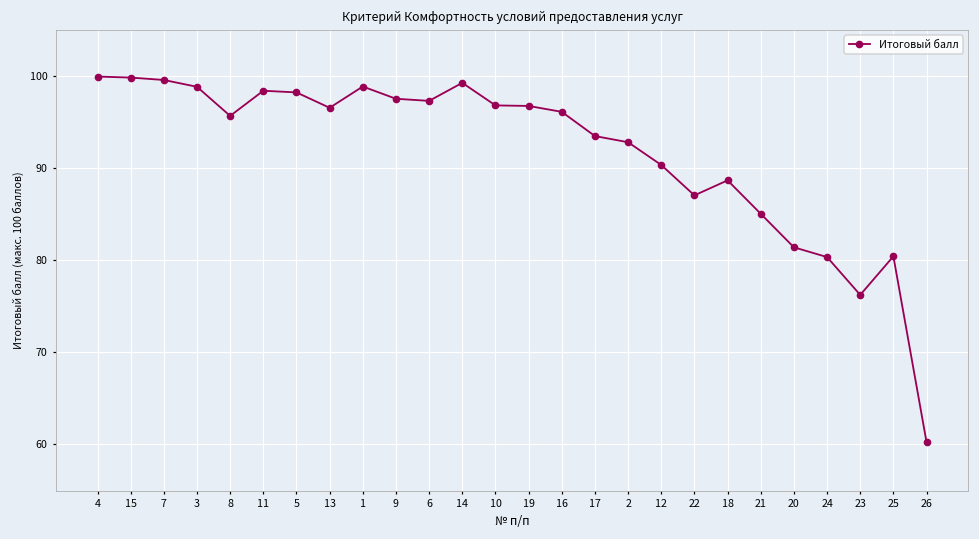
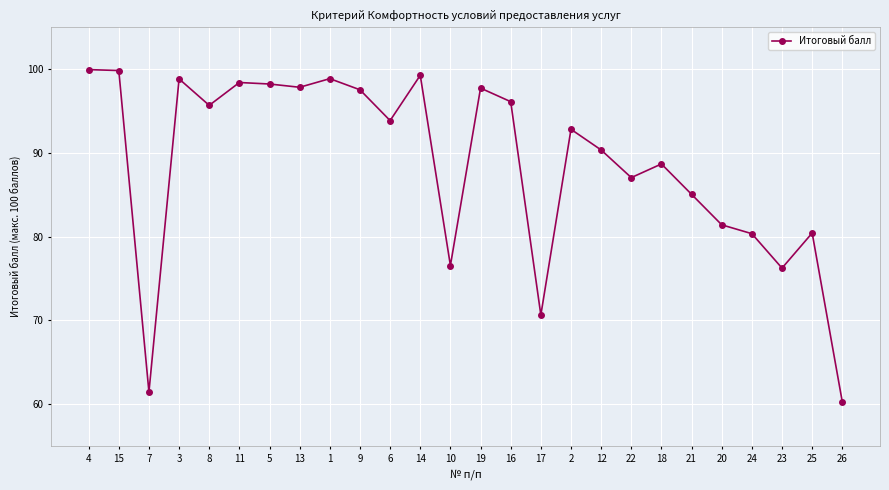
  {
    "4": 100,
    "15": 100,
-   "7": 100,
+   "7": 61,
    "3": 99,
    "8": 96,
    "11": 98,
    "5": 98,
-   "13": 97,
+   "13": 98,
    "1": 99,
    "9": 98,
-   "6": 97,
+   "6": 94,
    "14": 99,
-   "10": 97,
-   "19": 97,
+   "10": 77,
+   "19": 98,
    "16": 96,
-   "17": 93,
+   "17": 71,
    "2": 93,
    "12": 90,
    "22": 87,
    "18": 89,
    "21": 85,
    "20": 81,
    "24": 80,
    "23": 76,
    "25": 80,
    "26": 60
  }
